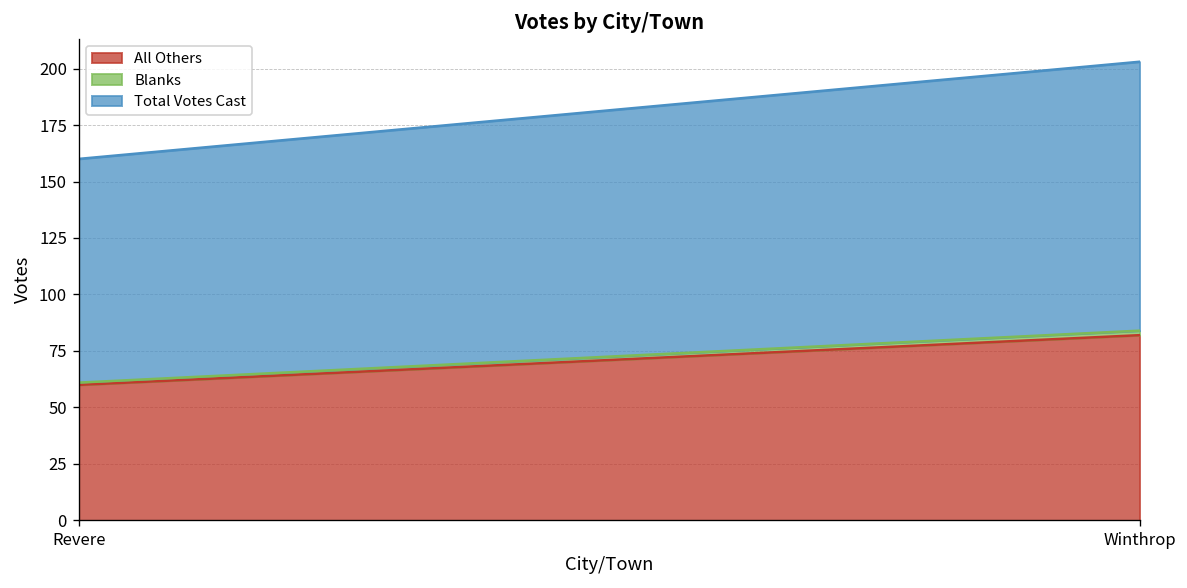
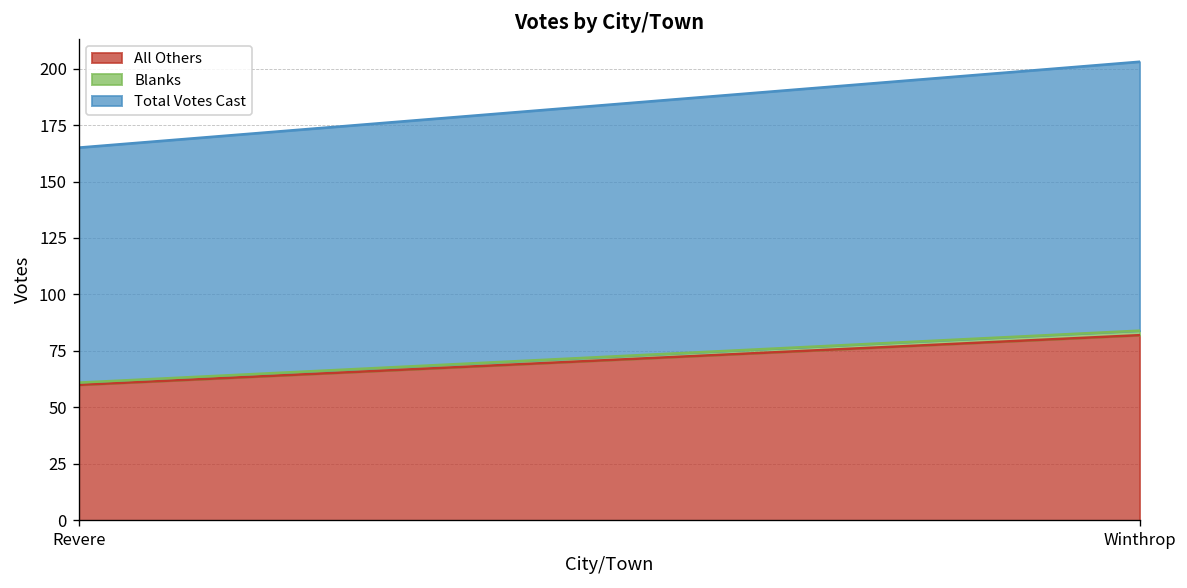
  {
    "All Others": {
      "Winthrop": 82
    },
    "Blanks": {
      "Winthrop": 2
    },
    "Total Votes Cast": {
-     "Revere": 99,
+     "Revere": 104,
      "Winthrop": 119
    }
  }
